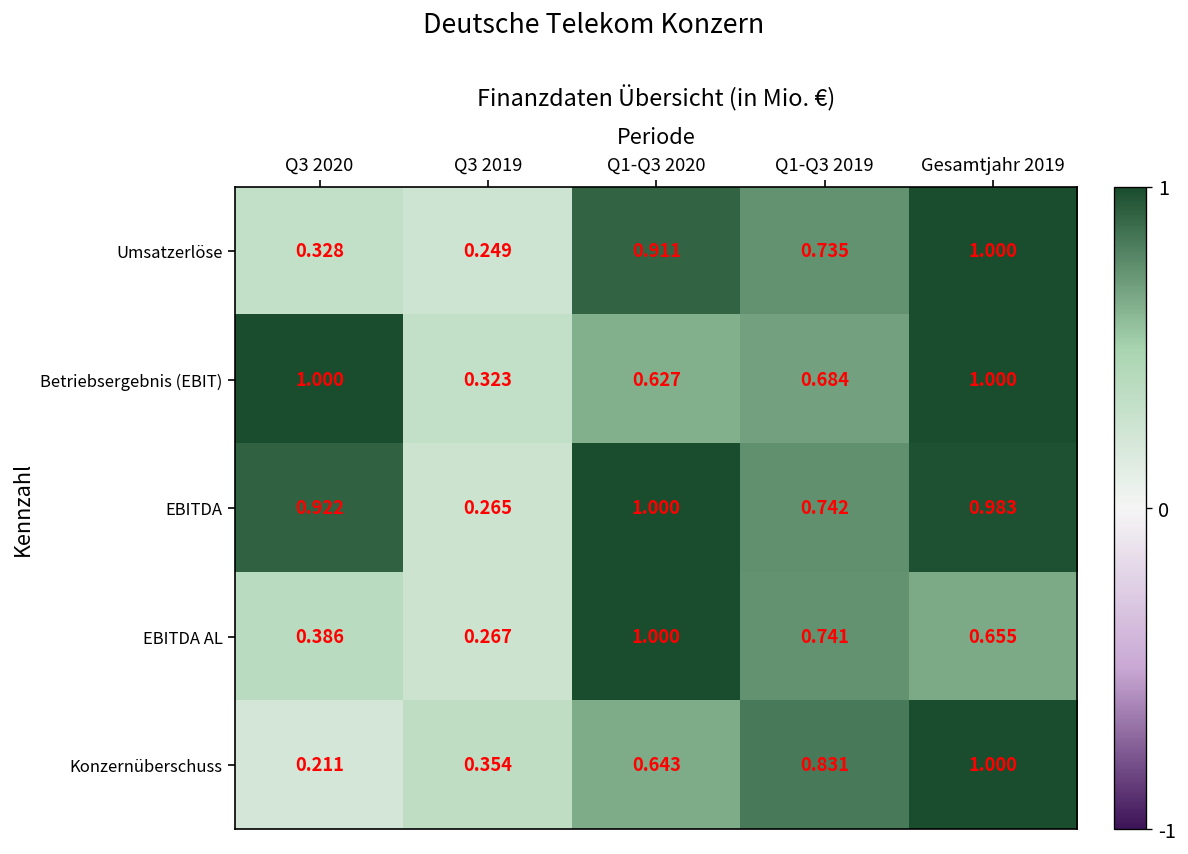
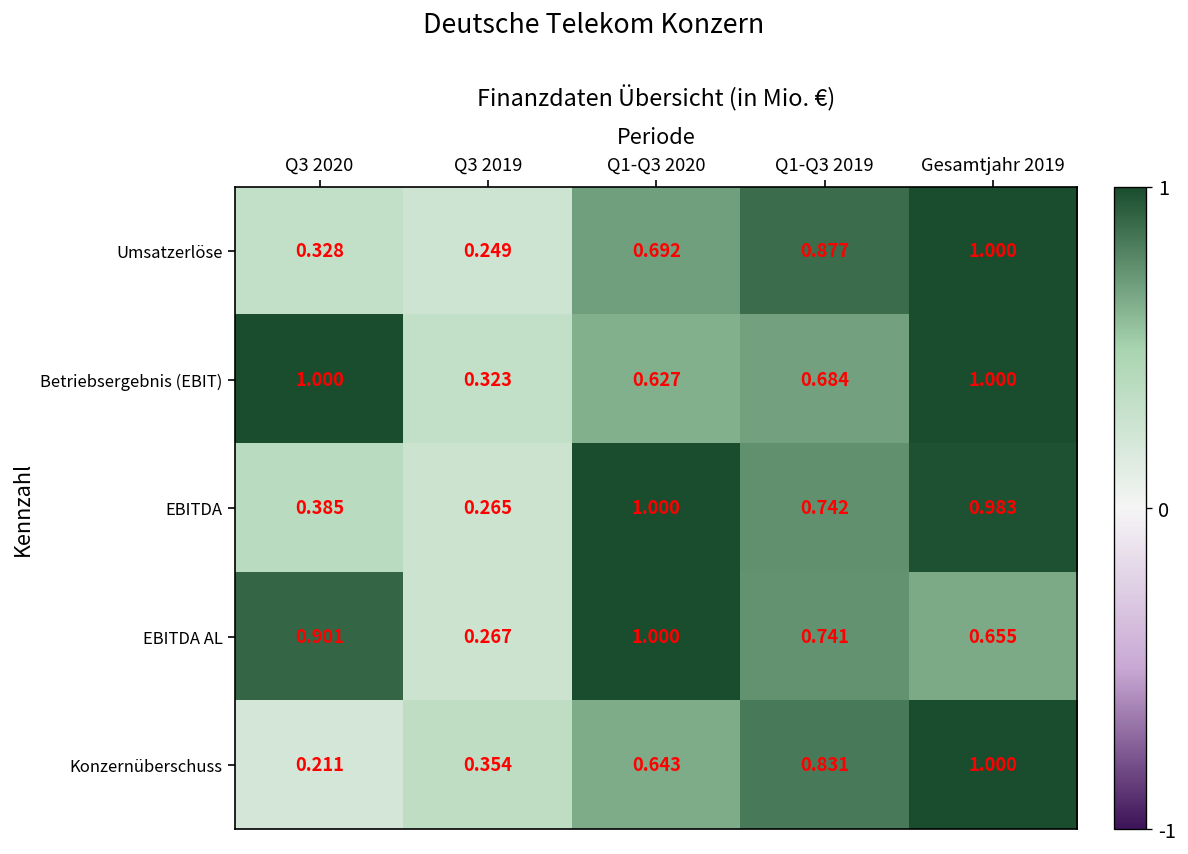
  {
    "Umsatzerlöse": {
      "Q3 2020": 0.328,
      "Q3 2019": 0.249,
-     "Q1-Q3 2020": 0.911,
-     "Q1-Q3 2019": 0.735,
+     "Q1-Q3 2020": 0.692,
+     "Q1-Q3 2019": 0.877,
      "Gesamtjahr 2019": 1.000
    },
    "Betriebsergebnis (EBIT)": {
      "Q3 2020": 1.000,
      "Q3 2019": 0.323,
      "Q1-Q3 2020": 0.627,
      "Q1-Q3 2019": 0.684,
      "Gesamtjahr 2019": 1.000
    },
    "EBITDA": {
-     "Q3 2020": 0.922,
+     "Q3 2020": 0.385,
      "Q3 2019": 0.265,
      "Q1-Q3 2020": 1.000,
      "Q1-Q3 2019": 0.742,
      "Gesamtjahr 2019": 0.983
    },
    "EBITDA AL": {
-     "Q3 2020": 0.386,
+     "Q3 2020": 0.901,
      "Q3 2019": 0.267,
      "Q1-Q3 2020": 1.000,
      "Q1-Q3 2019": 0.741,
      "Gesamtjahr 2019": 0.655
    },
    "Konzernüberschuss": {
      "Q3 2020": 0.211,
      "Q3 2019": 0.354,
      "Q1-Q3 2020": 0.643,
      "Q1-Q3 2019": 0.831,
      "Gesamtjahr 2019": 1.000
    }
  }
